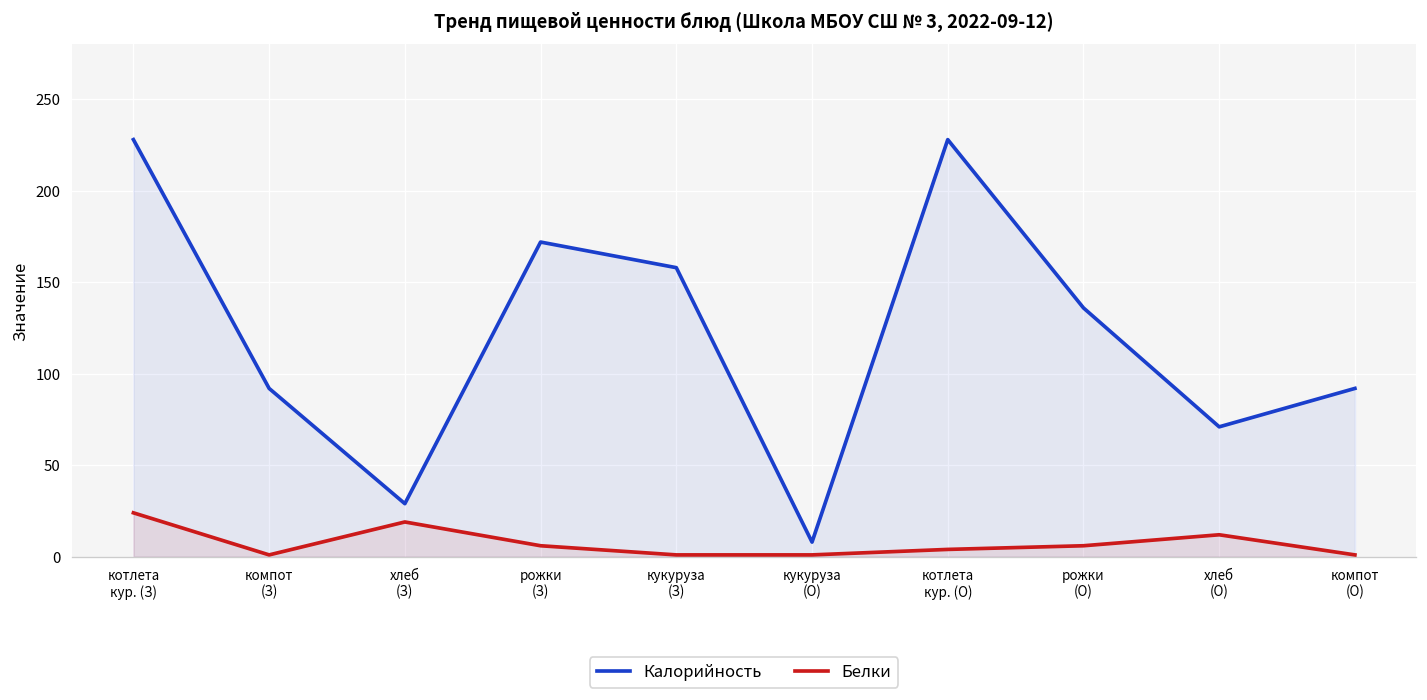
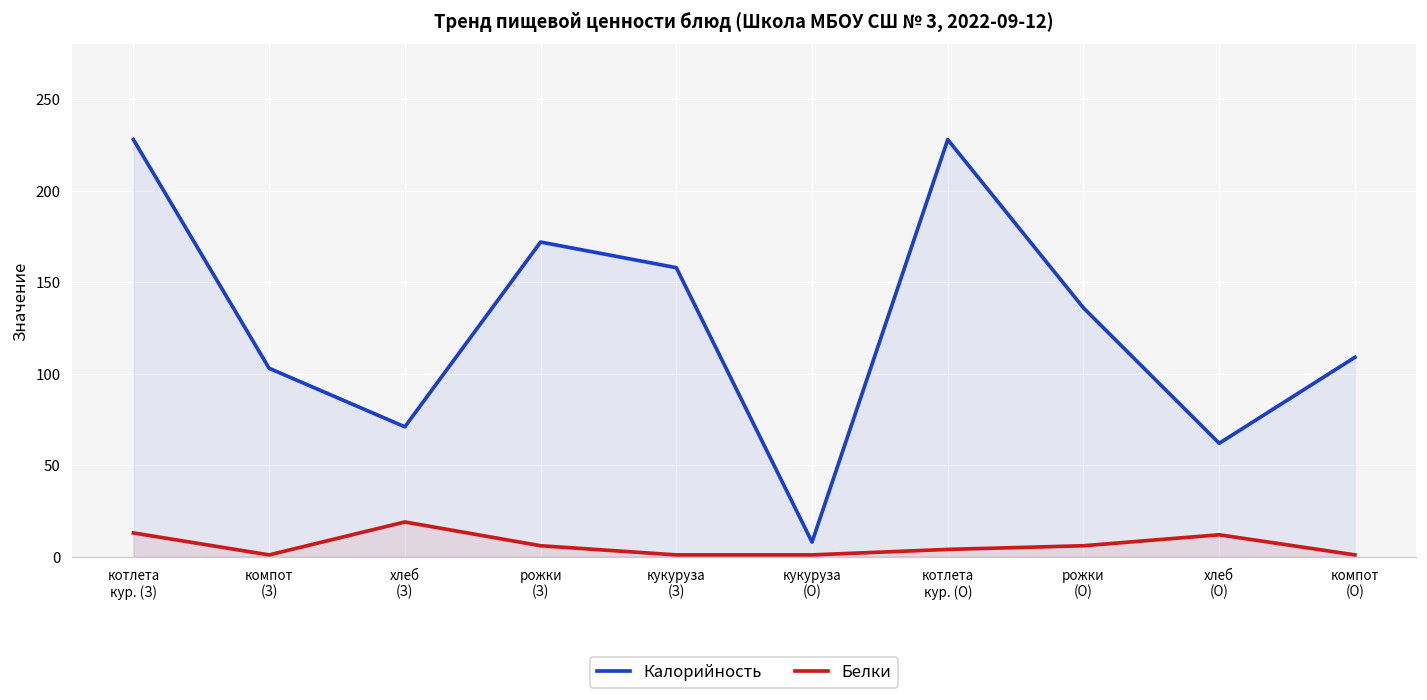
  {
    "Калорийность": {
      "котлета кур. (З)": 228,
-     "компот (З)": 92,
-     "хлеб (З)": 29,
+     "компот (З)": 103,
+     "хлеб (З)": 71,
      "рожки (З)": 172,
      "кукуруза (З)": 158,
      "кукуруза (О)": 8,
      "котлета кур. (О)": 228,
      "рожки (О)": 136,
-     "хлеб (О)": 71,
-     "компот (О)": 92
+     "хлеб (О)": 62,
+     "компот (О)": 109
    },
    "Белки": {
-     "котлета кур. (З)": 24,
+     "котлета кур. (З)": 13,
      "компот (З)": 1,
      "хлеб (З)": 19,
      "рожки (З)": 6,
      "кукуруза (З)": 1,
      "кукуруза (О)": 1,
      "котлета кур. (О)": 4,
      "рожки (О)": 6,
      "хлеб (О)": 12,
      "компот (О)": 1
    }
  }
